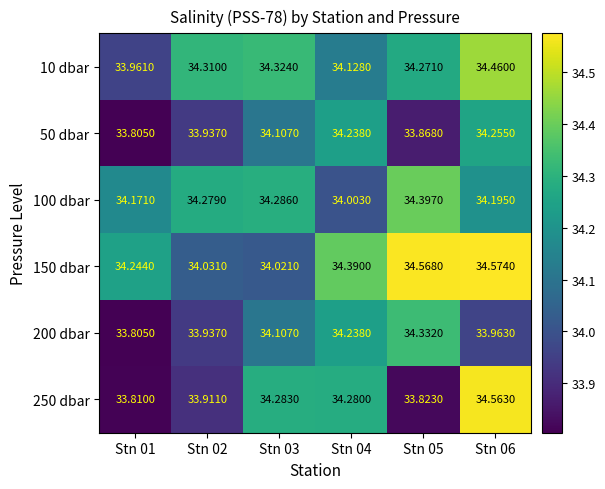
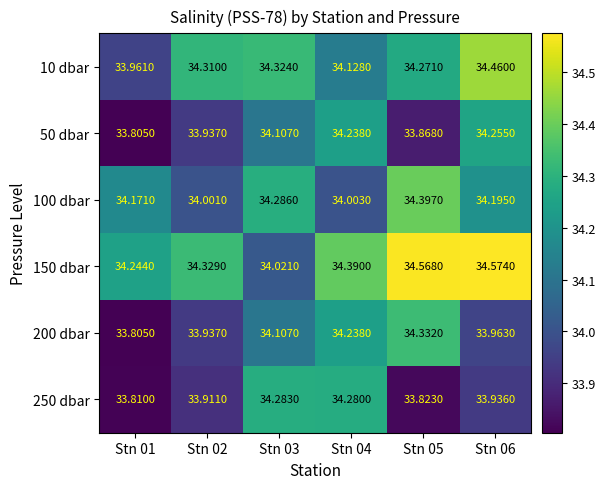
  {
    "10 dbar": {
      "Stn 01": 33.9610,
      "Stn 02": 34.3100,
      "Stn 03": 34.3240,
      "Stn 04": 34.1280,
      "Stn 05": 34.2710,
      "Stn 06": 34.4600
    },
    "50 dbar": {
      "Stn 01": 33.8050,
      "Stn 02": 33.9370,
      "Stn 03": 34.1070,
      "Stn 04": 34.2380,
      "Stn 05": 33.8680,
      "Stn 06": 34.2550
    },
    "100 dbar": {
      "Stn 01": 34.1710,
-     "Stn 02": 34.2790,
+     "Stn 02": 34.0010,
      "Stn 03": 34.2860,
      "Stn 04": 34.0030,
      "Stn 05": 34.3970,
      "Stn 06": 34.1950
    },
    "150 dbar": {
      "Stn 01": 34.2440,
-     "Stn 02": 34.0310,
+     "Stn 02": 34.3290,
      "Stn 03": 34.0210,
      "Stn 04": 34.3900,
      "Stn 05": 34.5680,
      "Stn 06": 34.5740
    },
    "200 dbar": {
      "Stn 01": 33.8050,
      "Stn 02": 33.9370,
      "Stn 03": 34.1070,
      "Stn 04": 34.2380,
      "Stn 05": 34.3320,
      "Stn 06": 33.9630
    },
    "250 dbar": {
      "Stn 01": 33.8100,
      "Stn 02": 33.9110,
      "Stn 03": 34.2830,
      "Stn 04": 34.2800,
      "Stn 05": 33.8230,
-     "Stn 06": 34.5630
+     "Stn 06": 33.9360
    }
  }
